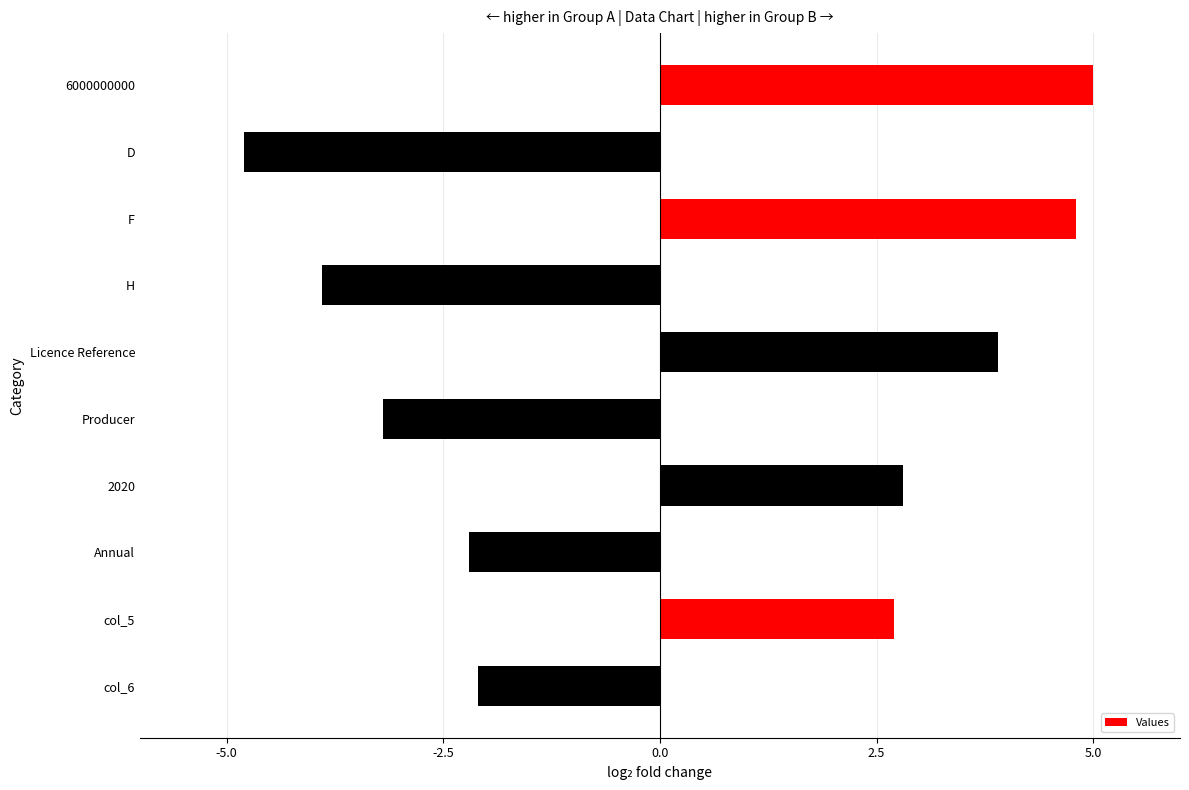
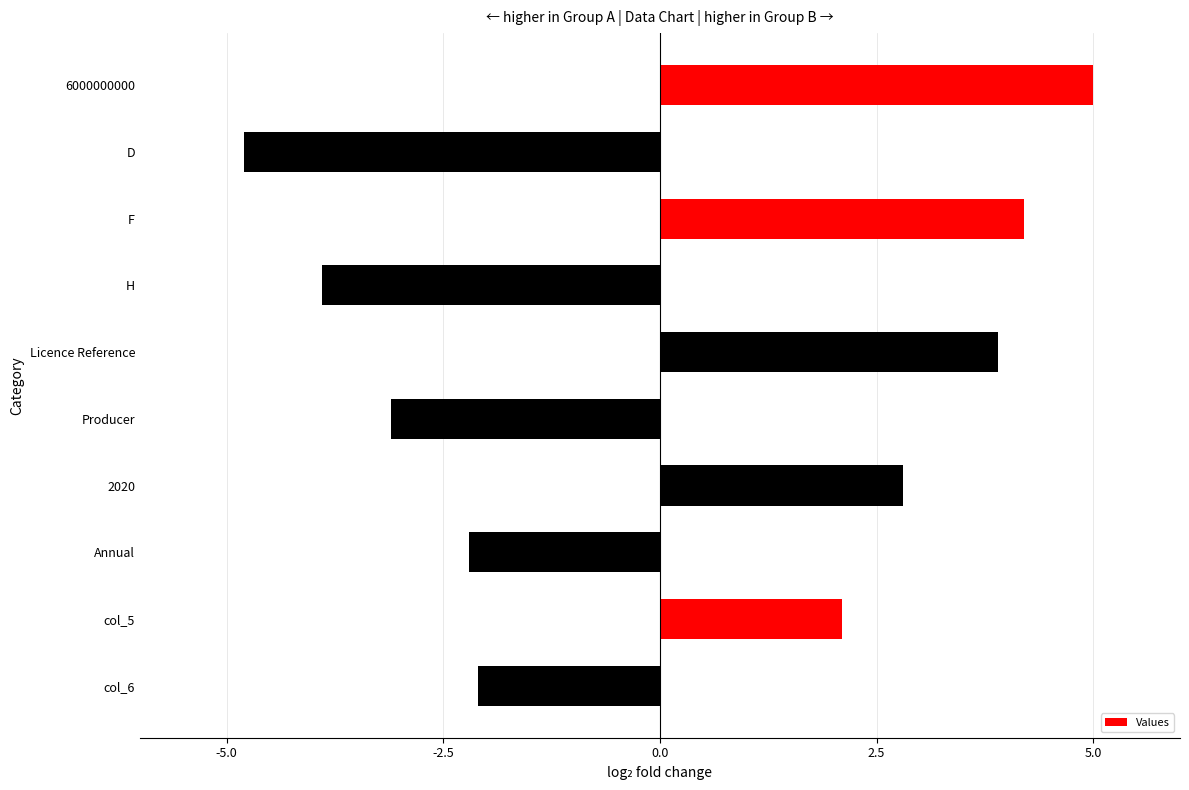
  {
    "6000000000": 5.0,
    "D": -4.8,
-   "F": 4.8,
+   "F": 4.2,
    "H": -3.9,
    "Licence Reference": 3.9,
-   "Producer": -3.2,
+   "Producer": -3.1,
    "2020": 2.8,
    "Annual": -2.2,
-   "col_5": 2.7,
+   "col_5": 2.1,
    "col_6": -2.1
  }
